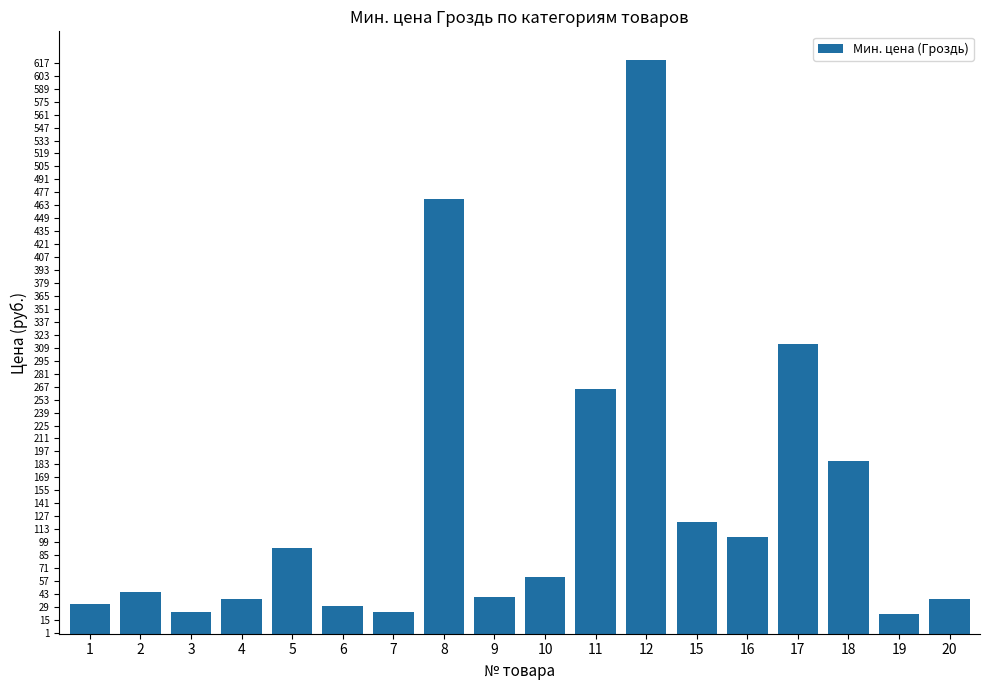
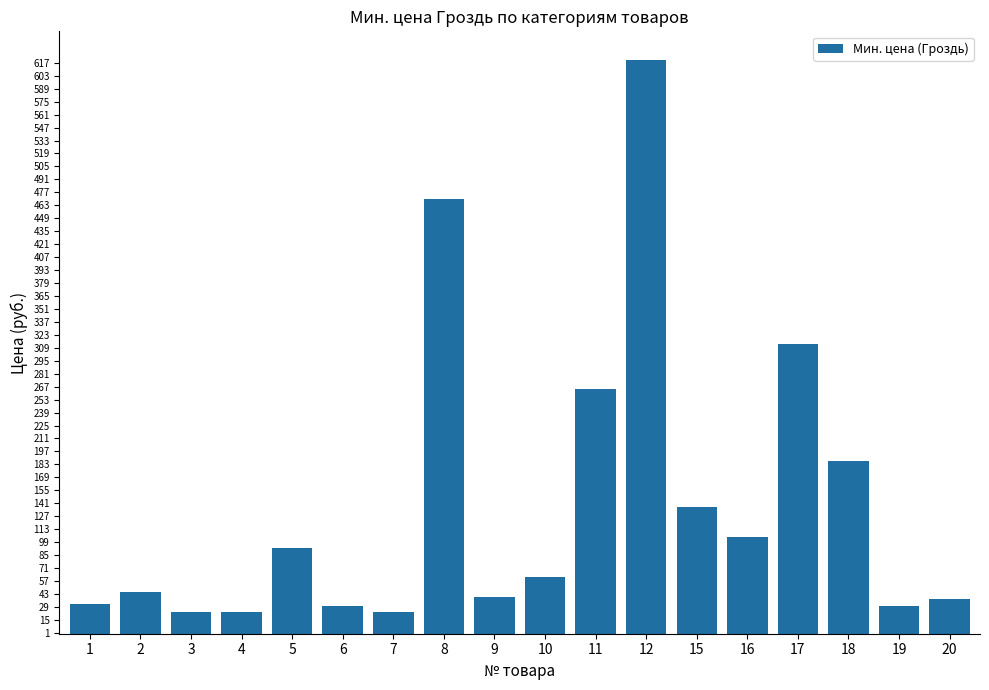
  {
    "1": 30,
    "2": 50,
    "3": 20,
-   "4": 40,
+   "4": 20,
    "5": 90,
    "6": 30,
    "7": 20,
    "8": 470,
    "9": 40,
    "10": 60,
    "11": 270,
    "12": 620,
-   "15": 120,
+   "15": 140,
    "16": 110,
    "17": 310,
    "18": 190,
-   "19": 20,
+   "19": 30,
    "20": 40
  }
